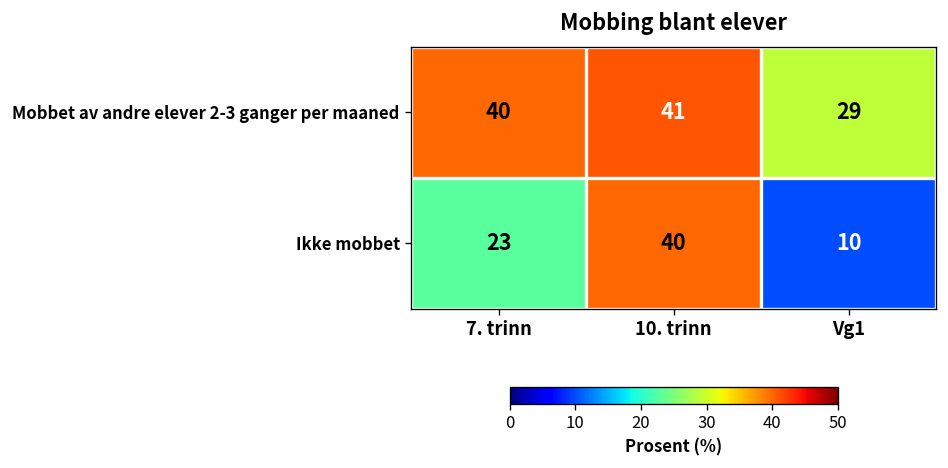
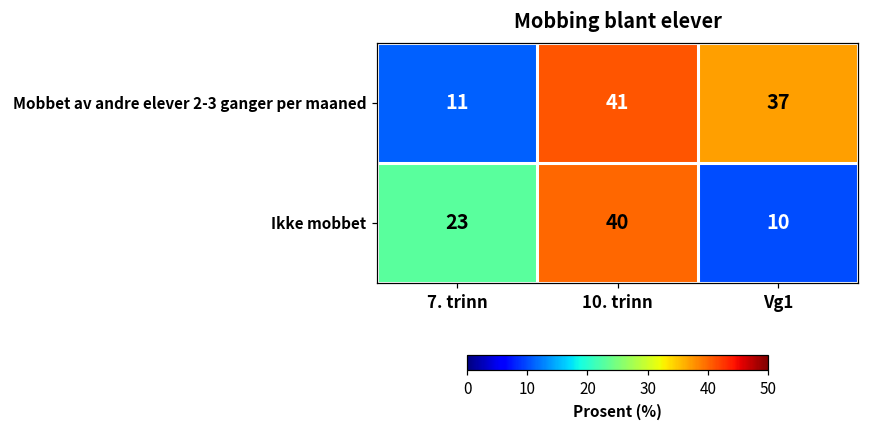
  {
    "Mobbet av andre elever 2-3 ganger per maaned": {
-     "7. trinn": 40,
+     "7. trinn": 11,
      "10. trinn": 41,
-     "Vg1": 29
+     "Vg1": 37
    },
    "Ikke mobbet": {
      "7. trinn": 23,
      "10. trinn": 40,
      "Vg1": 10
    }
  }
